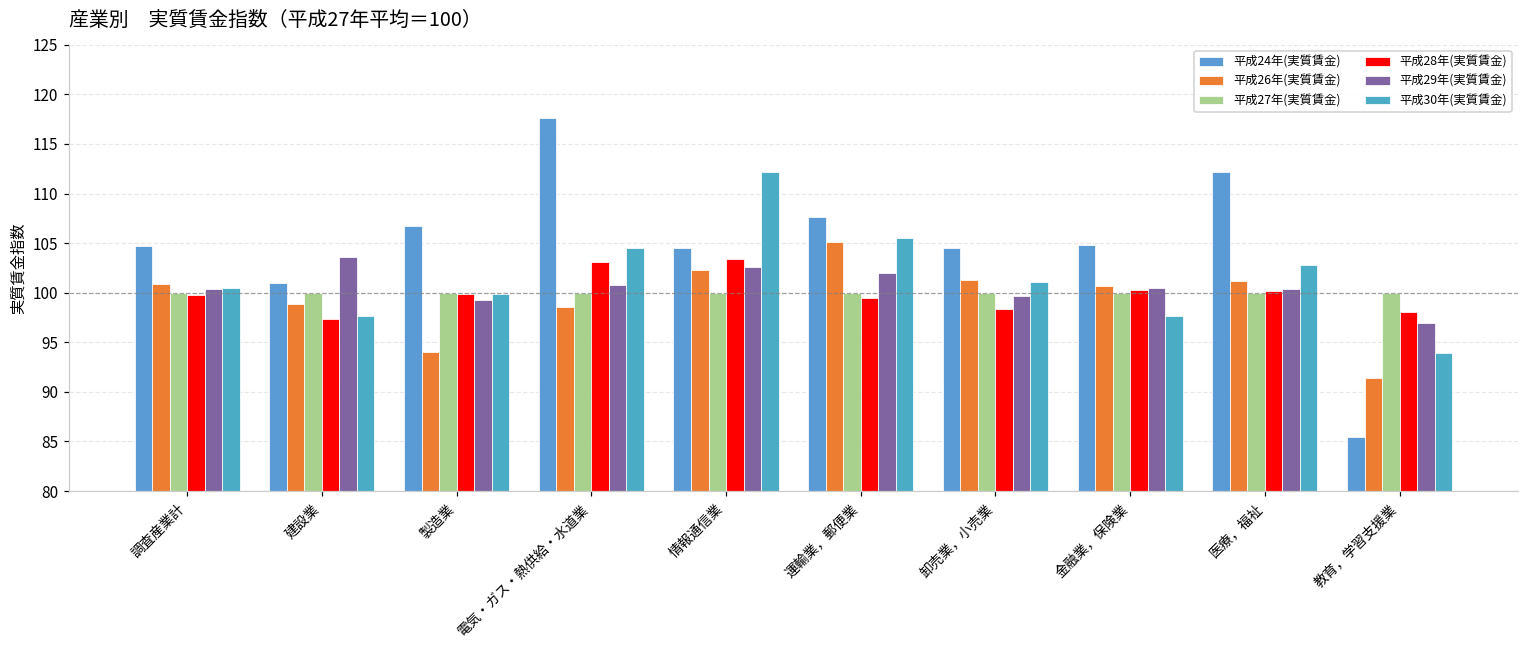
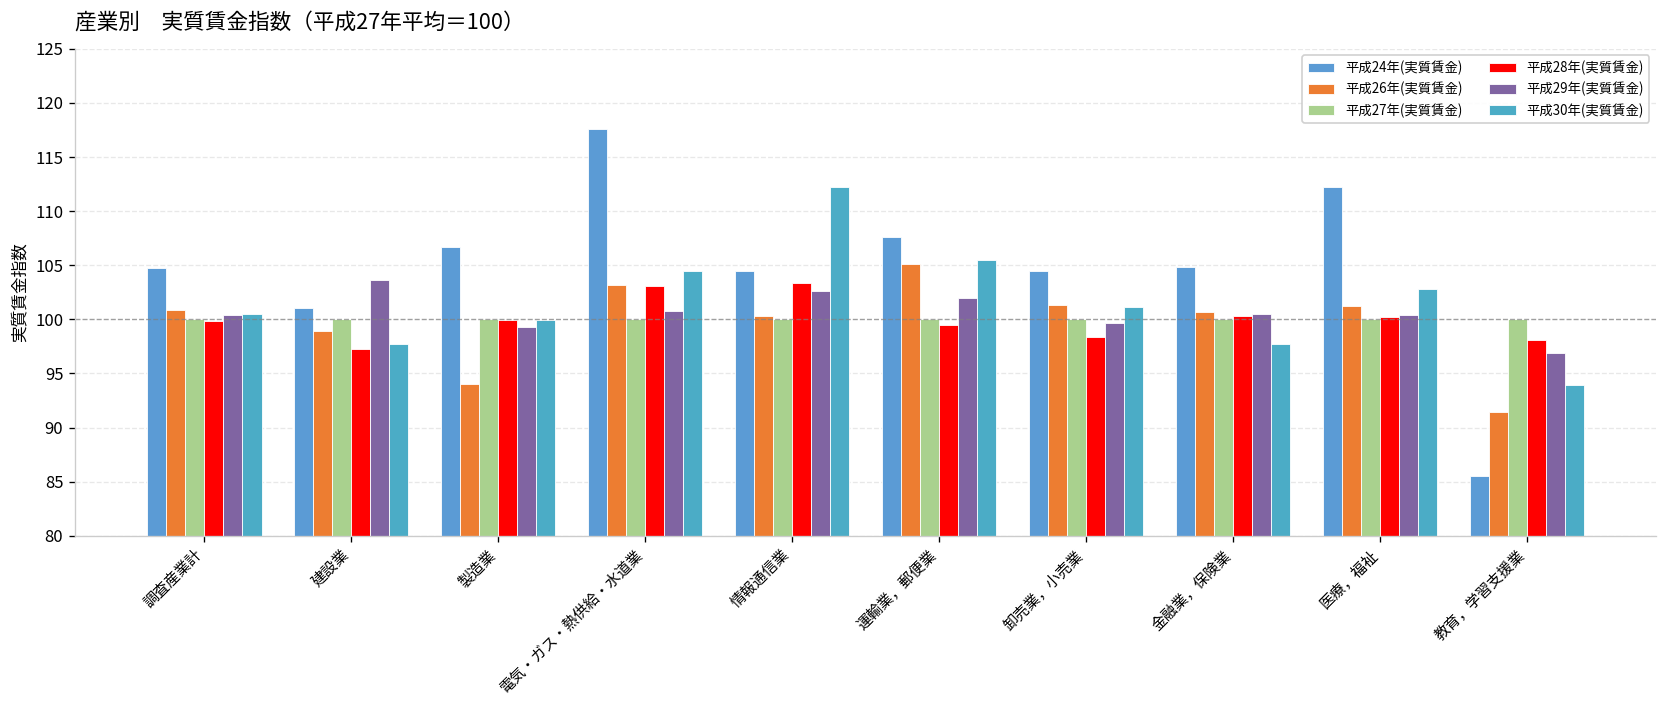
  {
    "平成26年(実質賃金)": {
      "調査産業計": 101,
      "建設業": 99,
      "製造業": 94,
-     "電気・ガス・熱供給・水道業": 99,
-     "情報通信業": 102,
+     "電気・ガス・熱供給・水道業": 103,
+     "情報通信業": 100,
      "運輸業，郵便業": 105,
      "卸売業，小売業": 101,
      "金融業，保険業": 101,
      "医療，福祉": 101,
      "教育，学習支援業": 91
    },
    "平成27年(実質賃金)": {
      "調査産業計": 100,
      "建設業": 100,
      "製造業": 100,
      "電気・ガス・熱供給・水道業": 100,
      "情報通信業": 100,
      "運輸業，郵便業": 100,
      "卸売業，小売業": 100,
      "金融業，保険業": 100,
      "医療，福祉": 100,
      "教育，学習支援業": 100
    },
    "平成28年(実質賃金)": {
      "調査産業計": 100,
      "建設業": 97,
      "製造業": 100,
      "電気・ガス・熱供給・水道業": 103,
      "情報通信業": 103,
      "運輸業，郵便業": 100,
      "卸売業，小売業": 98,
      "金融業，保険業": 100,
      "医療，福祉": 100,
      "教育，学習支援業": 98
    },
    "平成29年(実質賃金)": {
      "調査産業計": 100,
      "建設業": 104,
      "製造業": 99,
      "電気・ガス・熱供給・水道業": 101,
      "情報通信業": 103,
      "運輸業，郵便業": 102,
      "卸売業，小売業": 100,
      "金融業，保険業": 101,
      "医療，福祉": 100,
      "教育，学習支援業": 97
    }
  }
